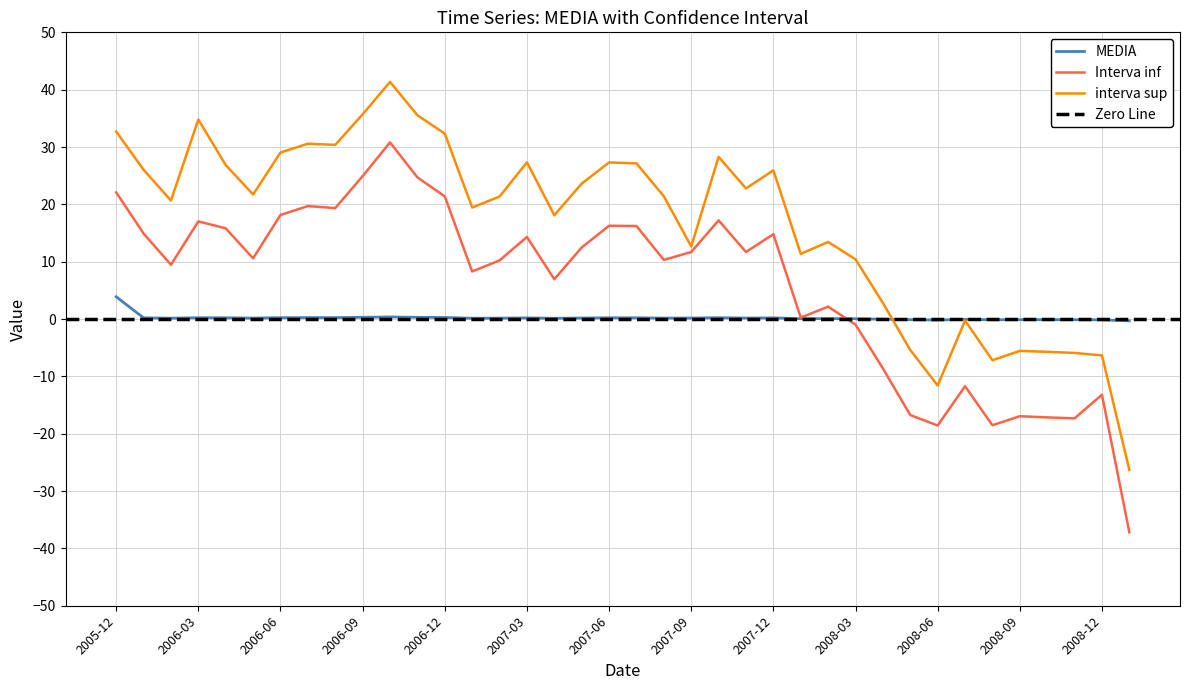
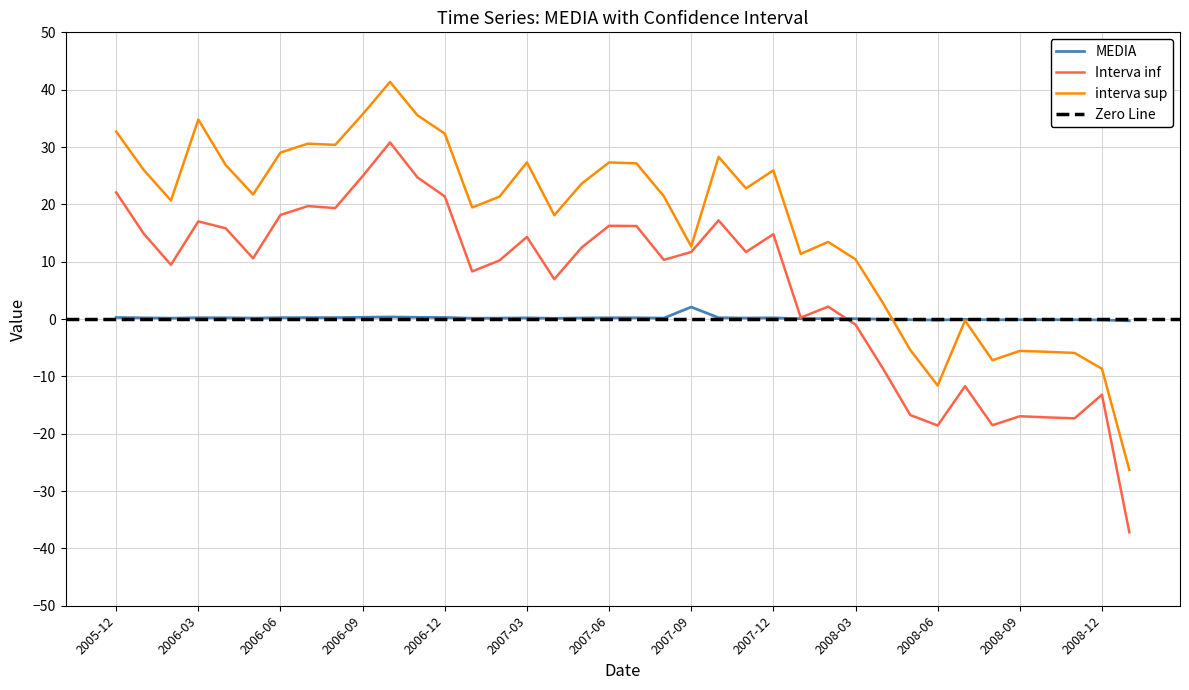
  {
    "MEDIA": {
-     "2005-12": 4,
+     "2005-12": 0,
      "2006-03": 0,
      "2006-06": 0,
      "2006-09": 0,
      "2006-12": 0,
      "2007-03": 0,
      "2007-06": 0,
-     "2007-09": 0,
+     "2007-09": 2,
      "2007-12": 0,
      "2008-03": 0,
      "2008-06": 0,
      "2008-09": 0,
      "2008-12": 0
    },
    "Interva inf": {
      "2005-12": 22,
      "2006-03": 17,
      "2006-06": 18,
      "2006-09": 25,
      "2006-12": 21,
      "2007-03": 14,
      "2007-06": 16,
      "2007-09": 12,
      "2007-12": 15,
      "2008-03": -1,
      "2008-06": -19,
      "2008-09": -17,
      "2008-12": -13
    },
    "interva sup": {
      "2005-12": 33,
      "2006-03": 35,
      "2006-06": 29,
      "2006-09": 36,
      "2006-12": 32,
      "2007-03": 27,
      "2007-06": 27,
      "2007-09": 13,
      "2007-12": 26,
      "2008-03": 10,
      "2008-06": -12,
      "2008-09": -6,
-     "2008-12": -6
+     "2008-12": -9
    }
  }
